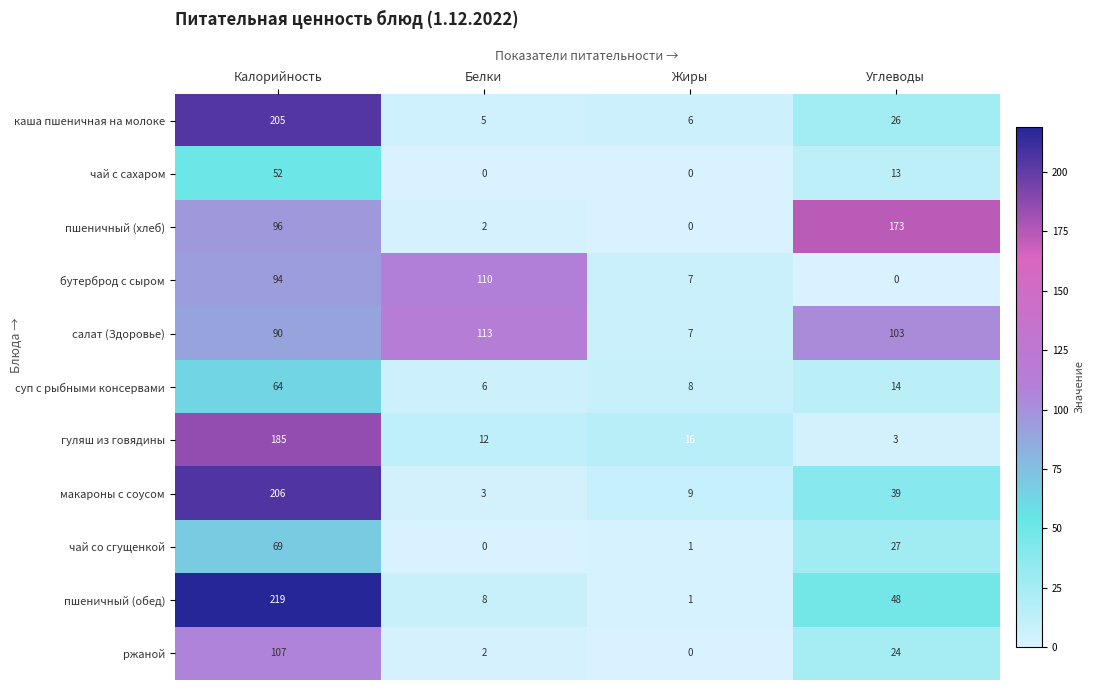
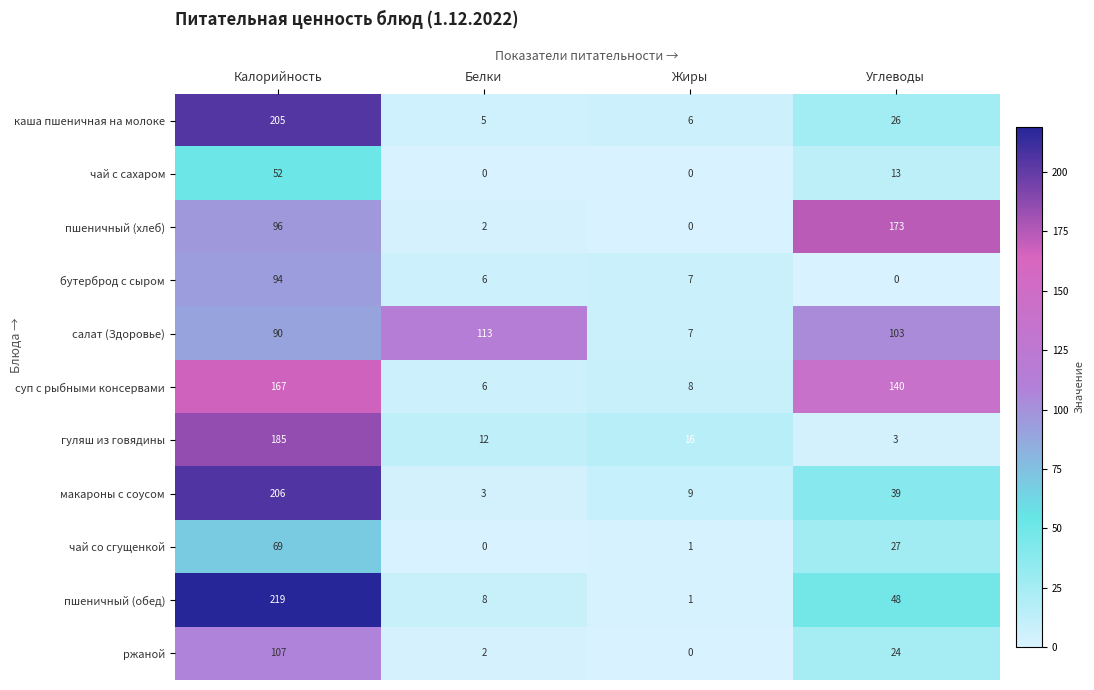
  {
    "каша пшеничная на молоке": {
      "Калорийность": 205,
      "Белки": 5,
      "Жиры": 6,
      "Углеводы": 26
    },
    "чай с сахаром": {
      "Калорийность": 52,
      "Белки": 0,
      "Жиры": 0,
      "Углеводы": 13
    },
    "пшеничный (хлеб)": {
      "Калорийность": 96,
      "Белки": 2,
      "Жиры": 0,
      "Углеводы": 173
    },
    "бутерброд с сыром": {
      "Калорийность": 94,
-     "Белки": 110,
+     "Белки": 6,
      "Жиры": 7,
      "Углеводы": 0
    },
    "салат (Здоровье)": {
      "Калорийность": 90,
      "Белки": 113,
      "Жиры": 7,
      "Углеводы": 103
    },
    "суп с рыбными консервами": {
-     "Калорийность": 64,
+     "Калорийность": 167,
      "Белки": 6,
      "Жиры": 8,
-     "Углеводы": 14
+     "Углеводы": 140
    },
    "гуляш из говядины": {
      "Калорийность": 185,
      "Белки": 12,
      "Жиры": 16,
      "Углеводы": 3
    },
    "макароны с соусом": {
      "Калорийность": 206,
      "Белки": 3,
      "Жиры": 9,
      "Углеводы": 39
    },
    "чай со сгущенкой": {
      "Калорийность": 69,
      "Белки": 0,
      "Жиры": 1,
      "Углеводы": 27
    },
    "пшеничный (обед)": {
      "Калорийность": 219,
      "Белки": 8,
      "Жиры": 1,
      "Углеводы": 48
    },
    "ржаной": {
      "Калорийность": 107,
      "Белки": 2,
      "Жиры": 0,
      "Углеводы": 24
    }
  }
